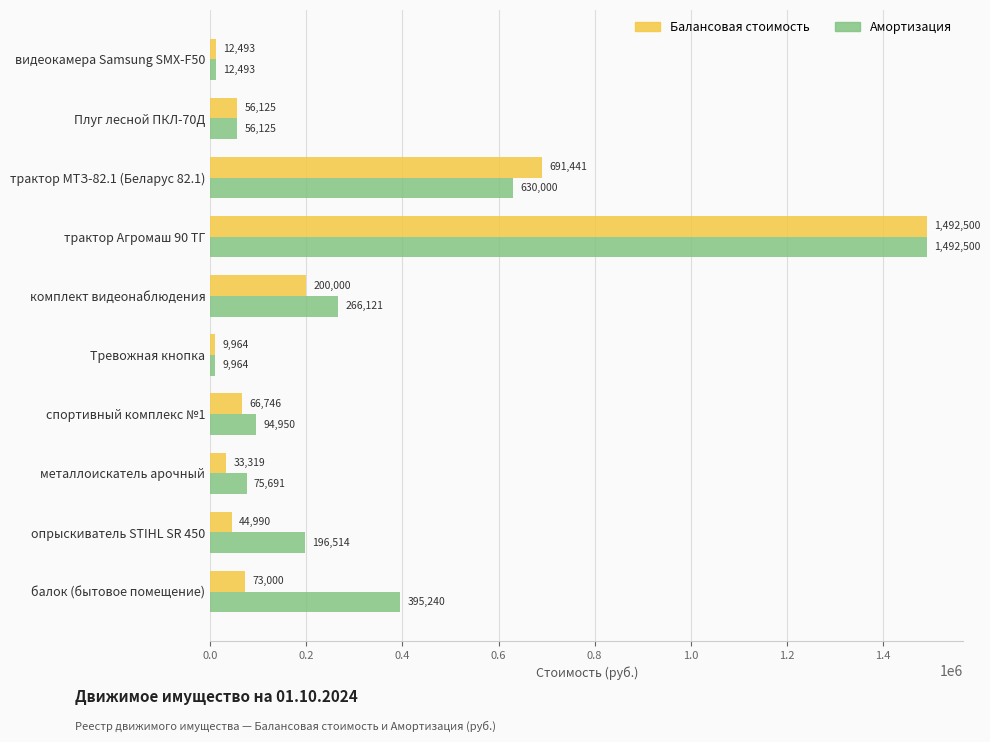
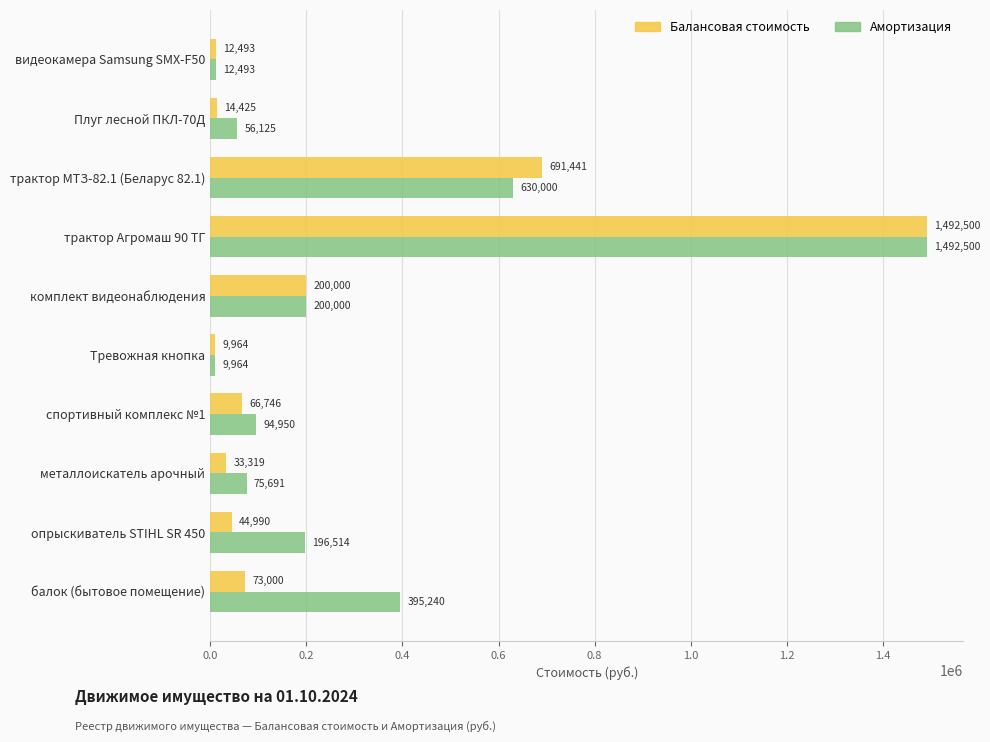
  {
    "Балансовая стоимость": {
      "видеокамера Samsung SMX-F50": "12,493",
-     "Плуг лесной ПКЛ-70Д": "56,125",
+     "Плуг лесной ПКЛ-70Д": "14,425",
      "трактор МТЗ-82.1 (Беларус 82.1)": "691,441",
      "трактор Агромаш 90 ТГ": "1,492,500",
      "комплект видеонаблюдения": "200,000",
      "Тревожная кнопка": "9,964",
      "спортивный комплекс №1": "66,746",
      "металлоискатель арочный": "33,319",
      "опрыскиватель STIHL SR 450": "44,990",
      "балок (бытовое помещение)": "73,000"
    },
    "Амортизация": {
      "видеокамера Samsung SMX-F50": "12,493",
      "Плуг лесной ПКЛ-70Д": "56,125",
      "трактор МТЗ-82.1 (Беларус 82.1)": "630,000",
      "трактор Агромаш 90 ТГ": "1,492,500",
-     "комплект видеонаблюдения": "266,121",
+     "комплект видеонаблюдения": "200,000",
      "Тревожная кнопка": "9,964",
      "спортивный комплекс №1": "94,950",
      "металлоискатель арочный": "75,691",
      "опрыскиватель STIHL SR 450": "196,514",
      "балок (бытовое помещение)": "395,240"
    }
  }
